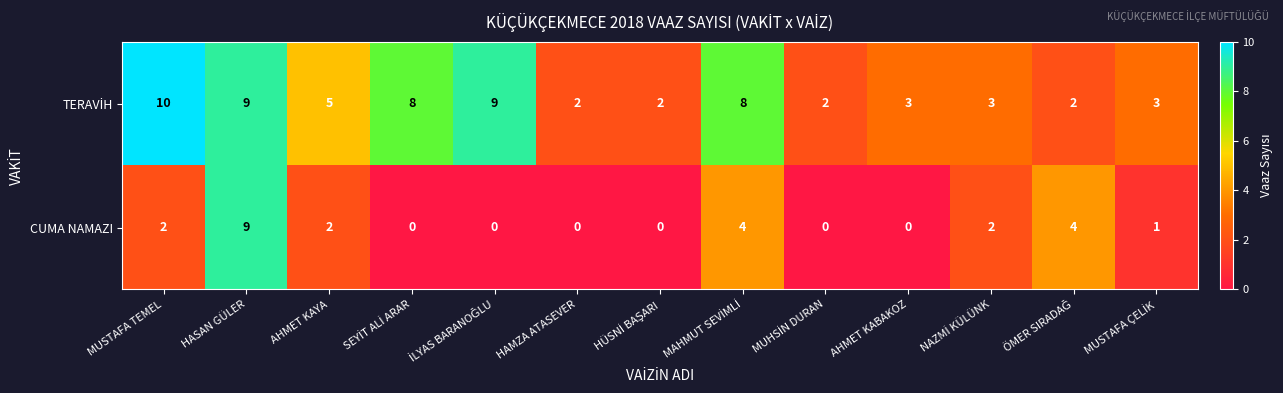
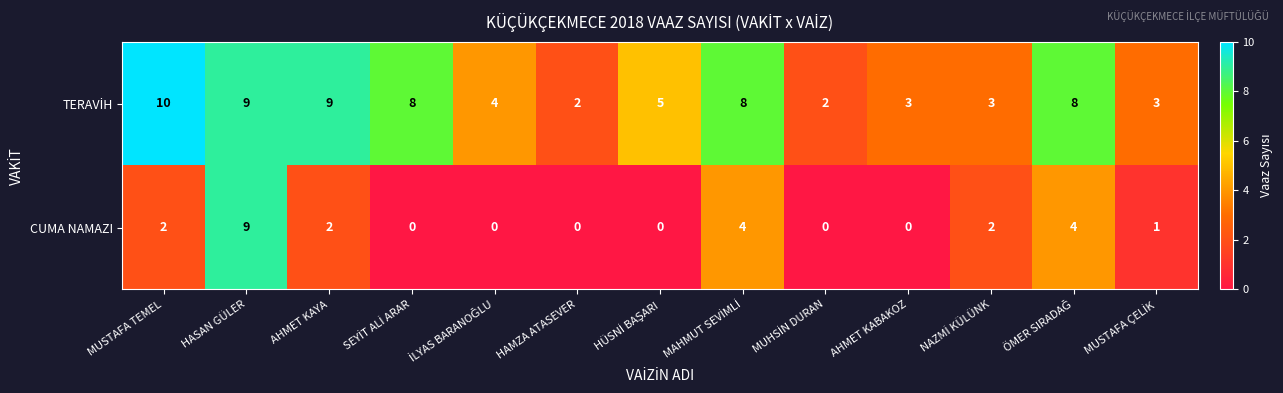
  {
    "TERAVİH": {
      "MUSTAFA TEMEL": 10,
      "HASAN GÜLER": 9,
-     "AHMET KAYA": 5,
+     "AHMET KAYA": 9,
      "SEYİT ALİ ARAR": 8,
-     "İLYAS BARANOĞLU": 9,
+     "İLYAS BARANOĞLU": 4,
      "HAMZA ATASEVER": 2,
-     "HÜSNİ BAŞARI": 2,
+     "HÜSNİ BAŞARI": 5,
      "MAHMUT SEVİMLİ": 8,
      "MUHSİN DURAN": 2,
      "AHMET KABAKOZ": 3,
      "NAZMİ KÜLÜNK": 3,
-     "ÖMER SIRADAĞ": 2,
+     "ÖMER SIRADAĞ": 8,
      "MUSTAFA ÇELİK": 3
    },
    "CUMA NAMAZI": {
      "MUSTAFA TEMEL": 2,
      "HASAN GÜLER": 9,
      "AHMET KAYA": 2,
      "SEYİT ALİ ARAR": 0,
      "İLYAS BARANOĞLU": 0,
      "HAMZA ATASEVER": 0,
      "HÜSNİ BAŞARI": 0,
      "MAHMUT SEVİMLİ": 4,
      "MUHSİN DURAN": 0,
      "AHMET KABAKOZ": 0,
      "NAZMİ KÜLÜNK": 2,
      "ÖMER SIRADAĞ": 4,
      "MUSTAFA ÇELİK": 1
    }
  }
